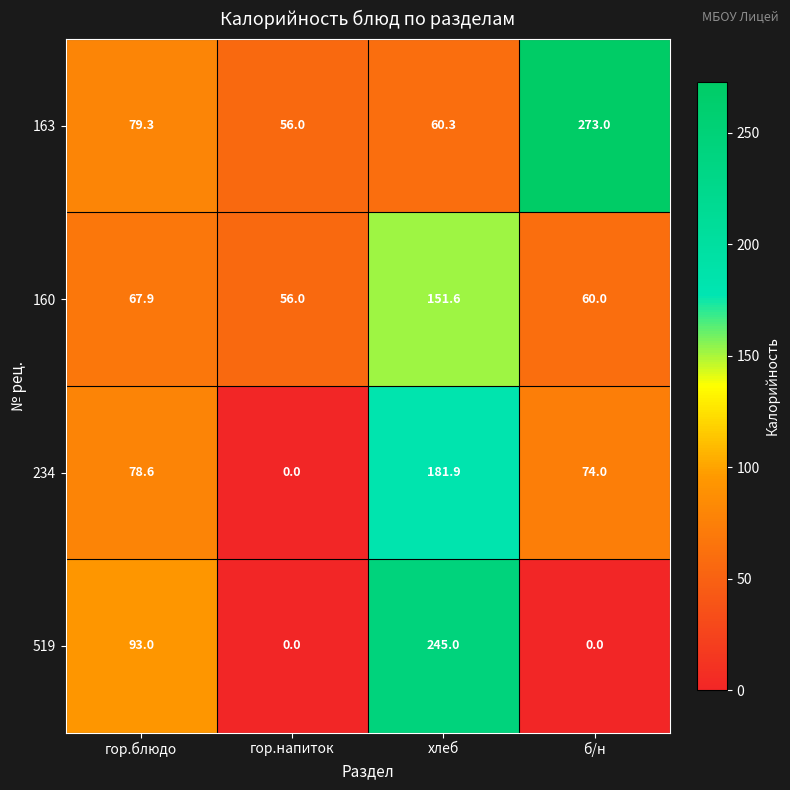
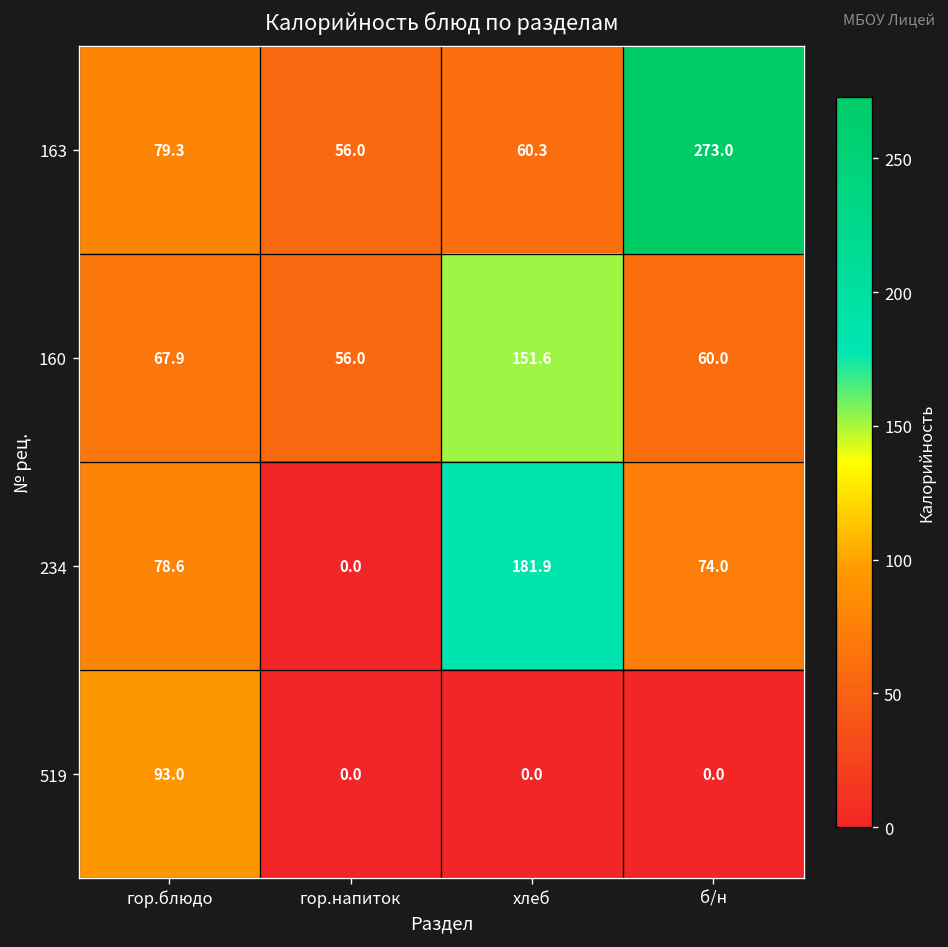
  {
    "163": {
      "гор.блюдо": 79.3,
      "гор.напиток": 56.0,
      "хлеб": 60.3,
      "б/н": 273.0
    },
    "160": {
      "гор.блюдо": 67.9,
      "гор.напиток": 56.0,
      "хлеб": 151.6,
      "б/н": 60.0
    },
    "234": {
      "гор.блюдо": 78.6,
      "гор.напиток": 0.0,
      "хлеб": 181.9,
      "б/н": 74.0
    },
    "519": {
      "гор.блюдо": 93.0,
      "гор.напиток": 0.0,
-     "хлеб": 245.0,
+     "хлеб": 0.0,
      "б/н": 0.0
    }
  }
